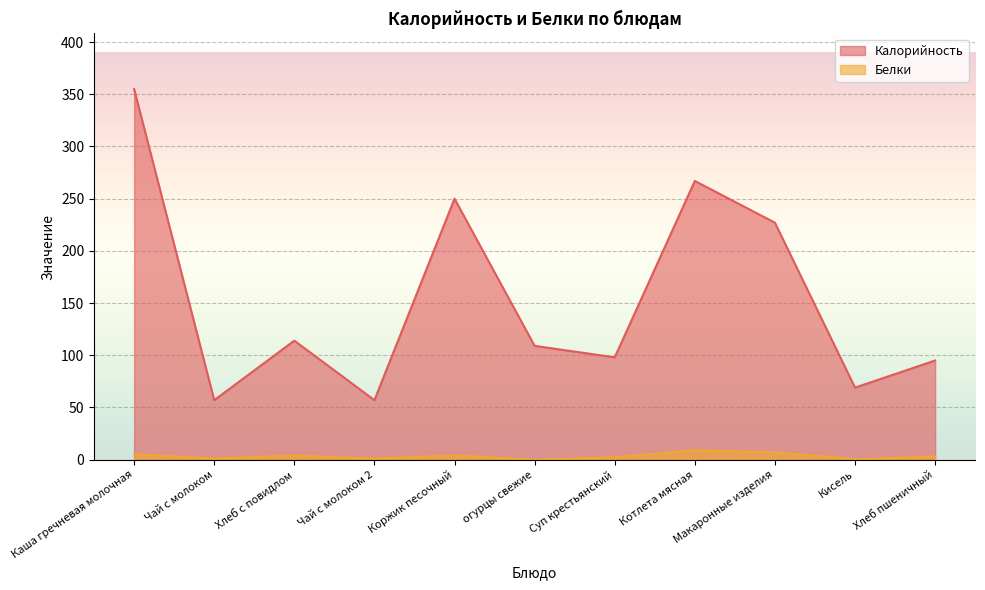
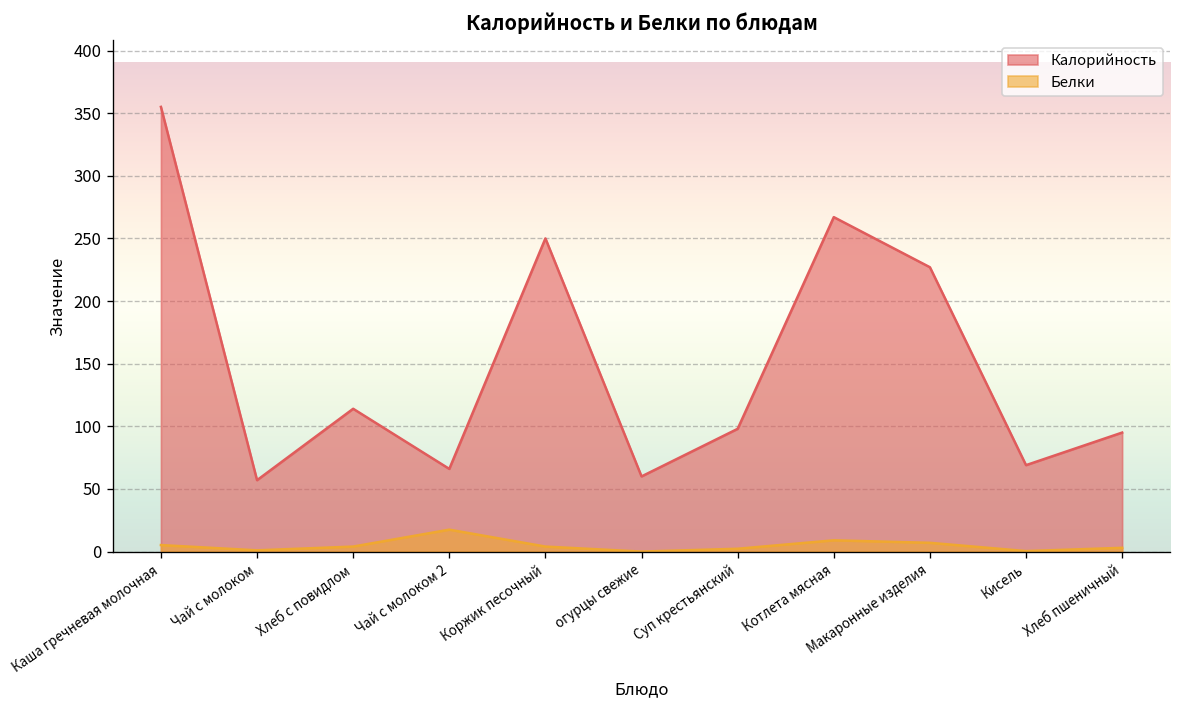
  {
    "Калорийность": {
      "Каша гречневая молочная": 355,
      "Чай с молоком": 57,
      "Хлеб с повидлом": 114,
-     "Чай с молоком 2": 57,
+     "Чай с молоком 2": 66,
      "Коржик песочный": 250,
-     "огурцы свежие": 109,
+     "огурцы свежие": 60,
      "Суп крестьянский": 98,
      "Котлета мясная": 267,
      "Макаронные изделия": 227,
      "Кисель": 69,
      "Хлеб пшеничный": 95
    },
    "Белки": {
      "Каша гречневая молочная": 5,
      "Чай с молоком": 1,
      "Хлеб с повидлом": 4,
-     "Чай с молоком 2": 1,
+     "Чай с молоком 2": 18,
      "Коржик песочный": 4,
      "огурцы свежие": 0,
      "Суп крестьянский": 2,
      "Котлета мясная": 9,
      "Макаронные изделия": 7,
      "Кисель": 0,
      "Хлеб пшеничный": 3
    }
  }
